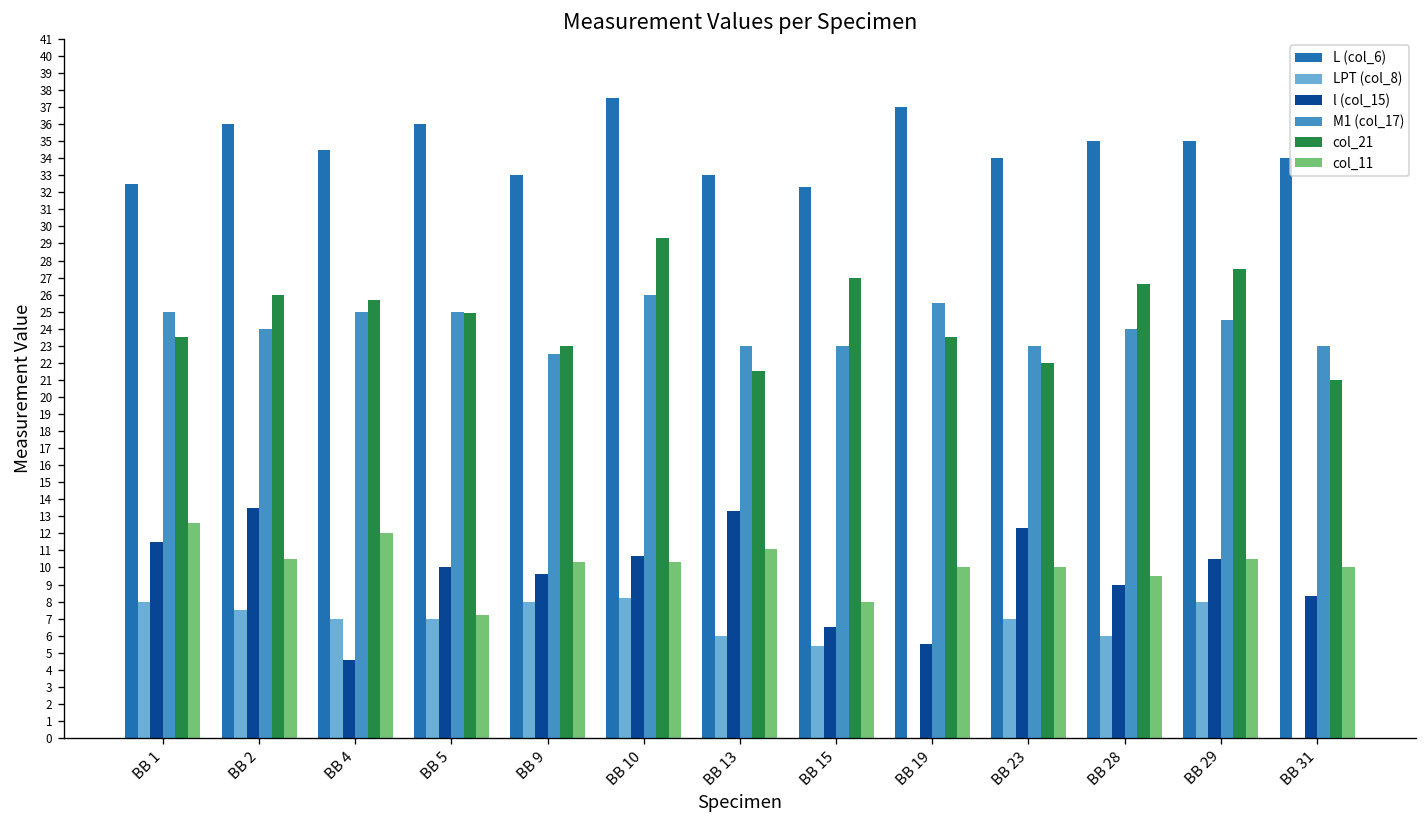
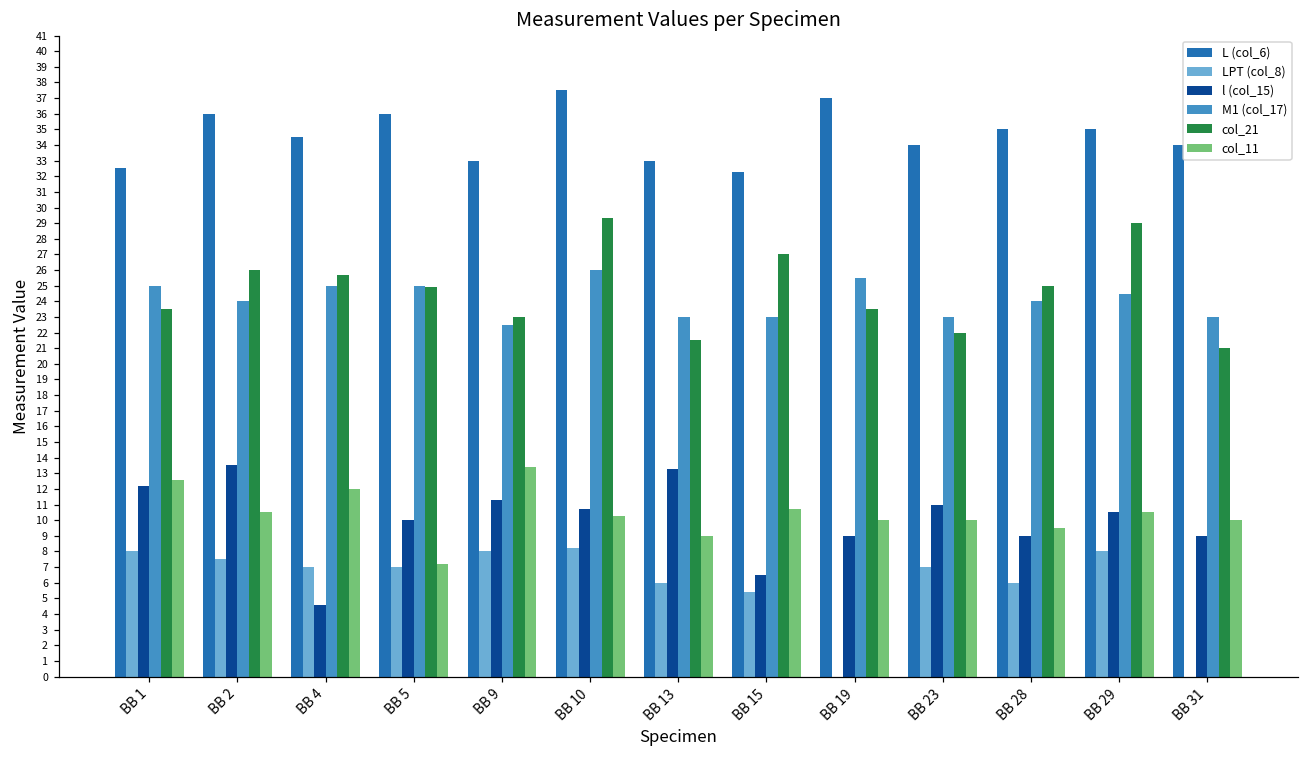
  {
    "l (col_15)": {
-     "BB 1": 11.5,
+     "BB 1": 12.2,
      "BB 2": 13.5,
      "BB 4": 4.6,
      "BB 5": 10.0,
-     "BB 9": 9.6,
+     "BB 9": 11.3,
      "BB 10": 10.7,
      "BB 13": 13.3,
      "BB 15": 6.5,
-     "BB 19": 5.5,
-     "BB 23": 12.3,
+     "BB 19": 9.0,
+     "BB 23": 11.0,
      "BB 28": 9.0,
      "BB 29": 10.5,
-     "BB 31": 8.3
+     "BB 31": 9.0
    },
    "col_21": {
      "BB 1": 23.5,
      "BB 2": 26.0,
      "BB 4": 25.7,
      "BB 5": 24.9,
      "BB 9": 23.0,
      "BB 10": 29.3,
      "BB 13": 21.5,
      "BB 15": 27.0,
      "BB 19": 23.5,
      "BB 23": 22.0,
-     "BB 28": 26.6,
-     "BB 29": 27.5,
+     "BB 28": 25.0,
+     "BB 29": 29.0,
      "BB 31": 21.0
    },
    "col_11": {
      "BB 1": 12.6,
      "BB 2": 10.5,
      "BB 4": 12.0,
      "BB 5": 7.2,
-     "BB 9": 10.3,
+     "BB 9": 13.4,
      "BB 10": 10.3,
-     "BB 13": 11.1,
-     "BB 15": 8.0,
+     "BB 13": 9.0,
+     "BB 15": 10.7,
      "BB 19": 10.0,
      "BB 23": 10.0,
      "BB 28": 9.5,
      "BB 29": 10.5,
      "BB 31": 10.0
    }
  }
